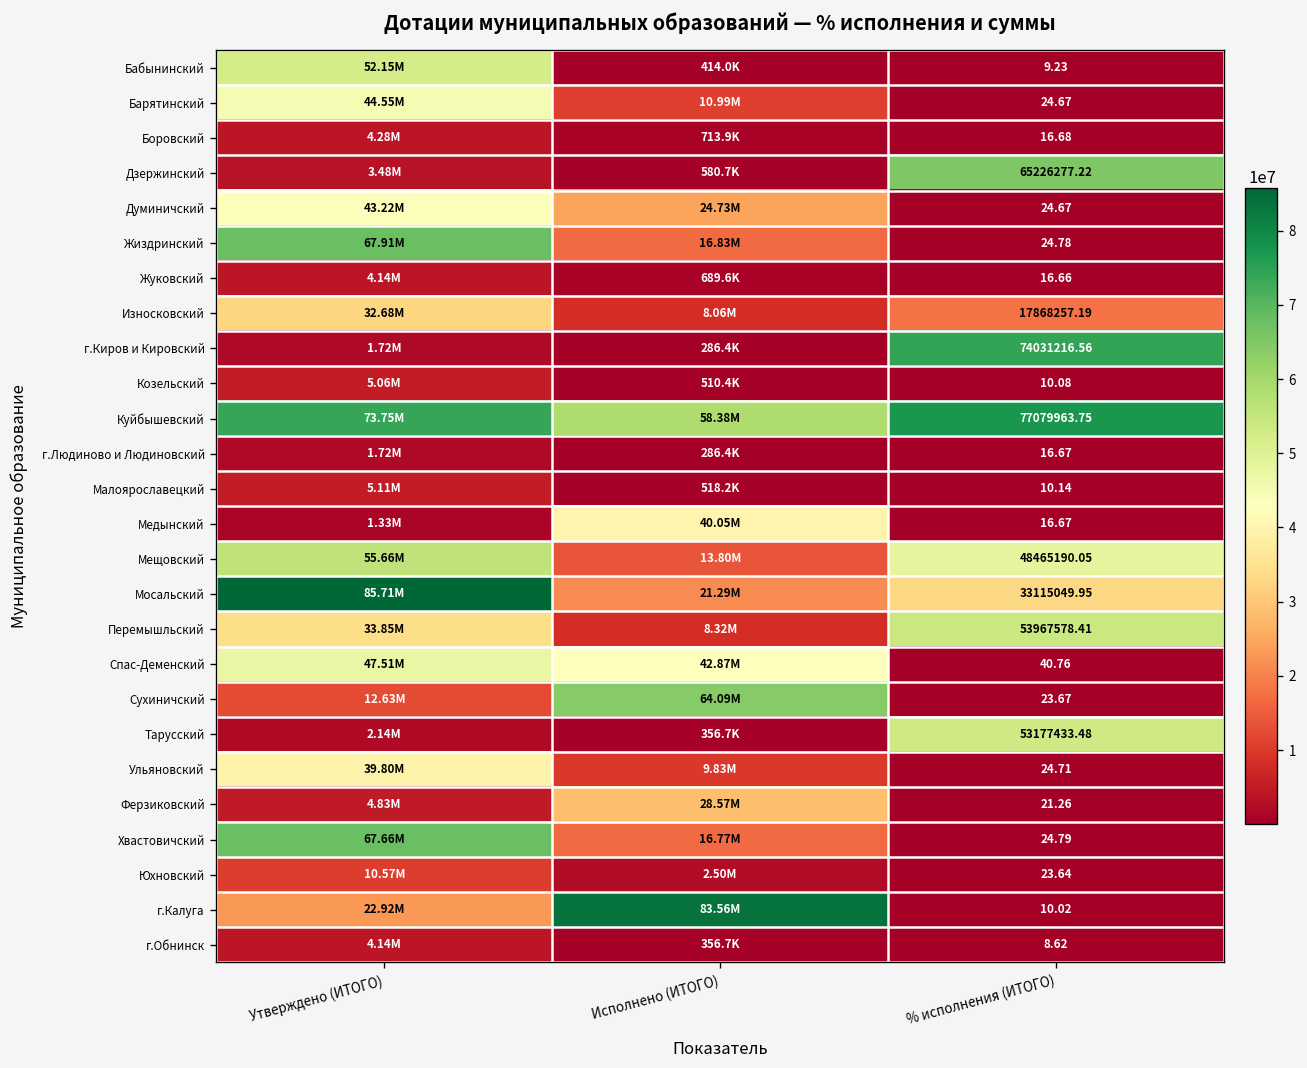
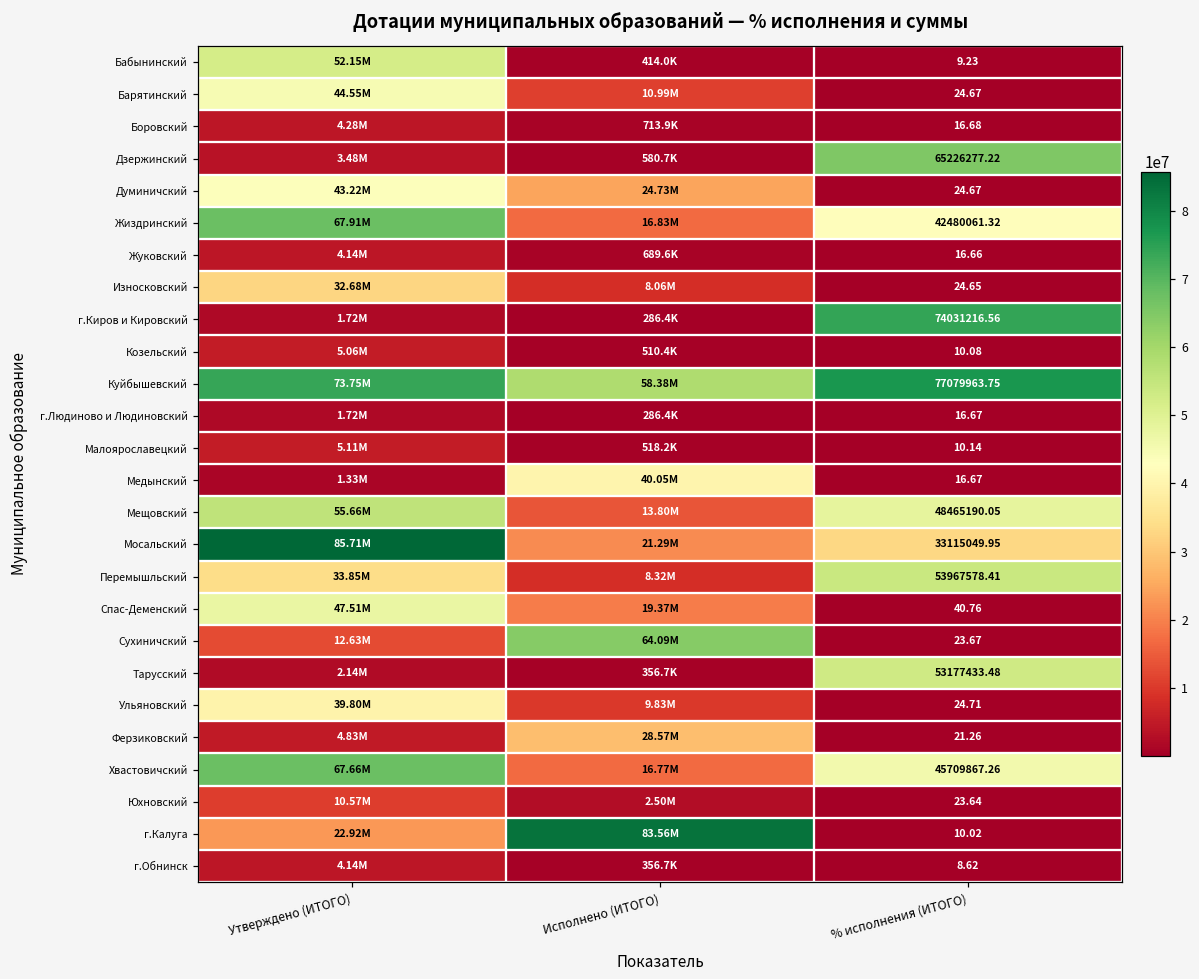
  {
    "Бабынинский": {
      "Утверждено (ИТОГО)": "52.15M",
      "Исполнено (ИТОГО)": "414.0K",
      "% исполнения (ИТОГО)": "9.23"
    },
    "Барятинский": {
      "Утверждено (ИТОГО)": "44.55M",
      "Исполнено (ИТОГО)": "10.99M",
      "% исполнения (ИТОГО)": "24.67"
    },
    "Боровский": {
      "Утверждено (ИТОГО)": "4.28M",
      "Исполнено (ИТОГО)": "713.9K",
      "% исполнения (ИТОГО)": "16.68"
    },
    "Дзержинский": {
      "Утверждено (ИТОГО)": "3.48M",
      "Исполнено (ИТОГО)": "580.7K",
      "% исполнения (ИТОГО)": "65226277.22"
    },
    "Думиничский": {
      "Утверждено (ИТОГО)": "43.22M",
      "Исполнено (ИТОГО)": "24.73M",
      "% исполнения (ИТОГО)": "24.67"
    },
    "Жиздринский": {
      "Утверждено (ИТОГО)": "67.91M",
      "Исполнено (ИТОГО)": "16.83M",
-     "% исполнения (ИТОГО)": "24.78"
+     "% исполнения (ИТОГО)": "42480061.32"
    },
    "Жуковский": {
      "Утверждено (ИТОГО)": "4.14M",
      "Исполнено (ИТОГО)": "689.6K",
      "% исполнения (ИТОГО)": "16.66"
    },
    "Износковский": {
      "Утверждено (ИТОГО)": "32.68M",
      "Исполнено (ИТОГО)": "8.06M",
-     "% исполнения (ИТОГО)": "17868257.19"
+     "% исполнения (ИТОГО)": "24.65"
    },
    "г.Киров и Кировский": {
      "Утверждено (ИТОГО)": "1.72M",
      "Исполнено (ИТОГО)": "286.4K",
      "% исполнения (ИТОГО)": "74031216.56"
    },
    "Козельский": {
      "Утверждено (ИТОГО)": "5.06M",
      "Исполнено (ИТОГО)": "510.4K",
      "% исполнения (ИТОГО)": "10.08"
    },
    "Куйбышевский": {
      "Утверждено (ИТОГО)": "73.75M",
      "Исполнено (ИТОГО)": "58.38M",
      "% исполнения (ИТОГО)": "77079963.75"
    },
    "г.Людиново и Людиновский": {
      "Утверждено (ИТОГО)": "1.72M",
      "Исполнено (ИТОГО)": "286.4K",
      "% исполнения (ИТОГО)": "16.67"
    },
    "Малоярославецкий": {
      "Утверждено (ИТОГО)": "5.11M",
      "Исполнено (ИТОГО)": "518.2K",
      "% исполнения (ИТОГО)": "10.14"
    },
    "Медынский": {
      "Утверждено (ИТОГО)": "1.33M",
      "Исполнено (ИТОГО)": "40.05M",
      "% исполнения (ИТОГО)": "16.67"
    },
    "Мещовский": {
      "Утверждено (ИТОГО)": "55.66M",
      "Исполнено (ИТОГО)": "13.80M",
      "% исполнения (ИТОГО)": "48465190.05"
    },
    "Мосальский": {
      "Утверждено (ИТОГО)": "85.71M",
      "Исполнено (ИТОГО)": "21.29M",
      "% исполнения (ИТОГО)": "33115049.95"
    },
    "Перемышльский": {
      "Утверждено (ИТОГО)": "33.85M",
      "Исполнено (ИТОГО)": "8.32M",
      "% исполнения (ИТОГО)": "53967578.41"
    },
    "Спас-Деменский": {
      "Утверждено (ИТОГО)": "47.51M",
-     "Исполнено (ИТОГО)": "42.87M",
+     "Исполнено (ИТОГО)": "19.37M",
      "% исполнения (ИТОГО)": "40.76"
    },
    "Сухиничский": {
      "Утверждено (ИТОГО)": "12.63M",
      "Исполнено (ИТОГО)": "64.09M",
      "% исполнения (ИТОГО)": "23.67"
    },
    "Тарусский": {
      "Утверждено (ИТОГО)": "2.14M",
      "Исполнено (ИТОГО)": "356.7K",
      "% исполнения (ИТОГО)": "53177433.48"
    },
    "Ульяновский": {
      "Утверждено (ИТОГО)": "39.80M",
      "Исполнено (ИТОГО)": "9.83M",
      "% исполнения (ИТОГО)": "24.71"
    },
    "Ферзиковский": {
      "Утверждено (ИТОГО)": "4.83M",
      "Исполнено (ИТОГО)": "28.57M",
      "% исполнения (ИТОГО)": "21.26"
    },
    "Хвастовичский": {
      "Утверждено (ИТОГО)": "67.66M",
      "Исполнено (ИТОГО)": "16.77M",
-     "% исполнения (ИТОГО)": "24.79"
+     "% исполнения (ИТОГО)": "45709867.26"
    },
    "Юхновский": {
      "Утверждено (ИТОГО)": "10.57M",
      "Исполнено (ИТОГО)": "2.50M",
      "% исполнения (ИТОГО)": "23.64"
    },
    "г.Калуга": {
      "Утверждено (ИТОГО)": "22.92M",
      "Исполнено (ИТОГО)": "83.56M",
      "% исполнения (ИТОГО)": "10.02"
    },
    "г.Обнинск": {
      "Утверждено (ИТОГО)": "4.14M",
      "Исполнено (ИТОГО)": "356.7K",
      "% исполнения (ИТОГО)": "8.62"
    }
  }
